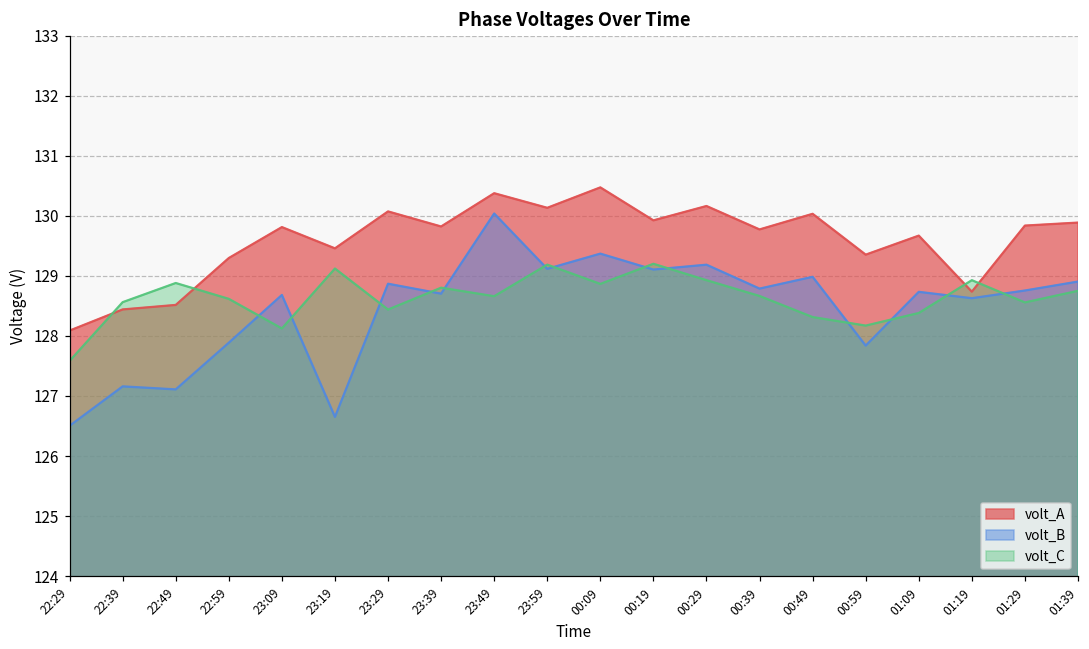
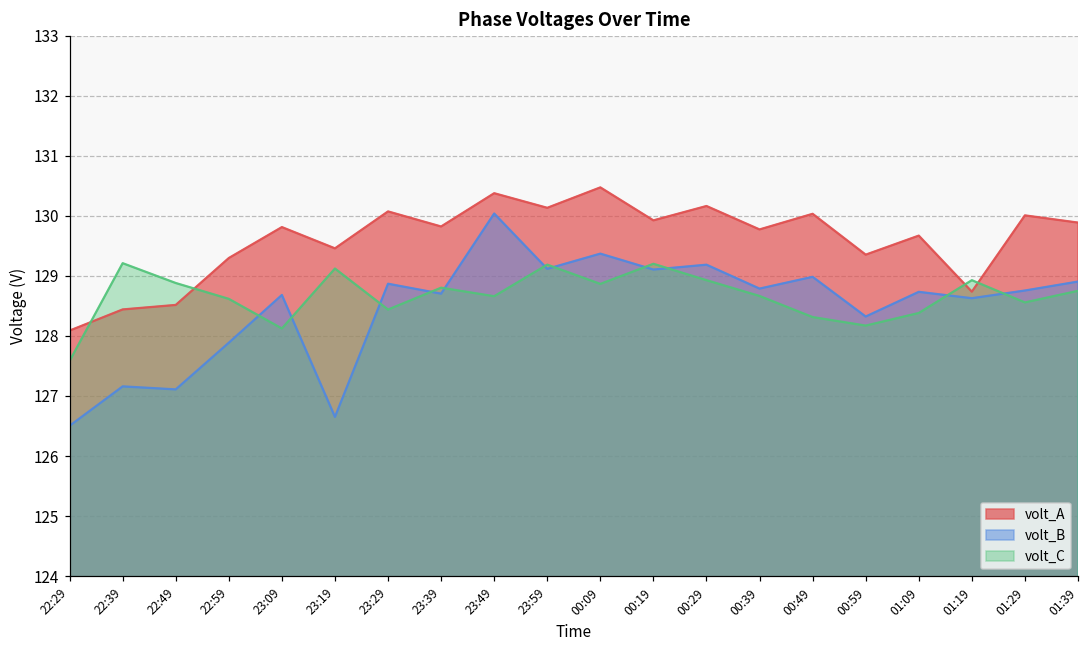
  {
    "volt_A": {
      "22:29": 128.1,
      "22:39": 128.4,
      "22:49": 128.5,
      "22:59": 129.3,
      "23:09": 129.8,
      "23:19": 129.5,
      "23:29": 130.1,
      "23:39": 129.8,
      "23:49": 130.4,
      "23:59": 130.1,
      "00:09": 130.5,
      "00:19": 129.9,
      "00:29": 130.2,
      "00:39": 129.8,
      "00:49": 130.0,
      "00:59": 129.4,
      "01:09": 129.7,
      "01:19": 128.7,
-     "01:29": 129.8,
+     "01:29": 130.0,
      "01:39": 129.9
    },
    "volt_B": {
      "22:29": 126.5,
      "22:39": 127.2,
      "22:49": 127.1,
      "22:59": 127.9,
      "23:09": 128.7,
      "23:19": 126.7,
      "23:29": 128.9,
      "23:39": 128.7,
      "23:49": 130.0,
      "23:59": 129.1,
      "00:09": 129.4,
      "00:19": 129.1,
      "00:29": 129.2,
      "00:39": 128.8,
      "00:49": 129.0,
-     "00:59": 127.8,
+     "00:59": 128.3,
      "01:09": 128.7,
      "01:19": 128.6,
      "01:29": 128.8,
      "01:39": 128.9
    },
    "volt_C": {
      "22:29": 127.6,
-     "22:39": 128.6,
+     "22:39": 129.2,
      "22:49": 128.9,
      "22:59": 128.6,
      "23:09": 128.1,
      "23:19": 129.1,
      "23:29": 128.4,
      "23:39": 128.8,
      "23:49": 128.7,
      "23:59": 129.2,
      "00:09": 128.9,
      "00:19": 129.2,
      "00:29": 128.9,
      "00:39": 128.7,
      "00:49": 128.3,
      "00:59": 128.2,
      "01:09": 128.4,
      "01:19": 128.9,
      "01:29": 128.6,
      "01:39": 128.8
    }
  }
